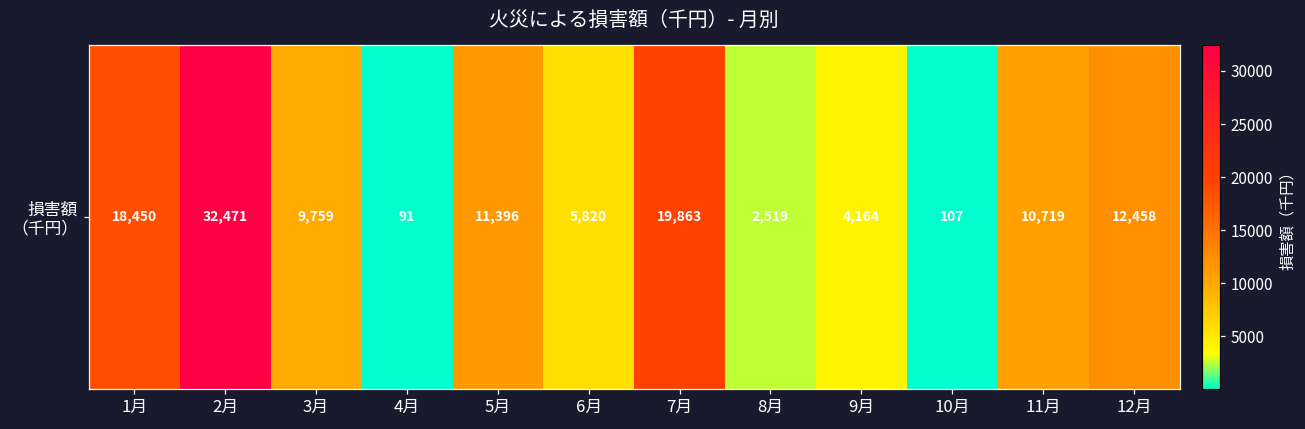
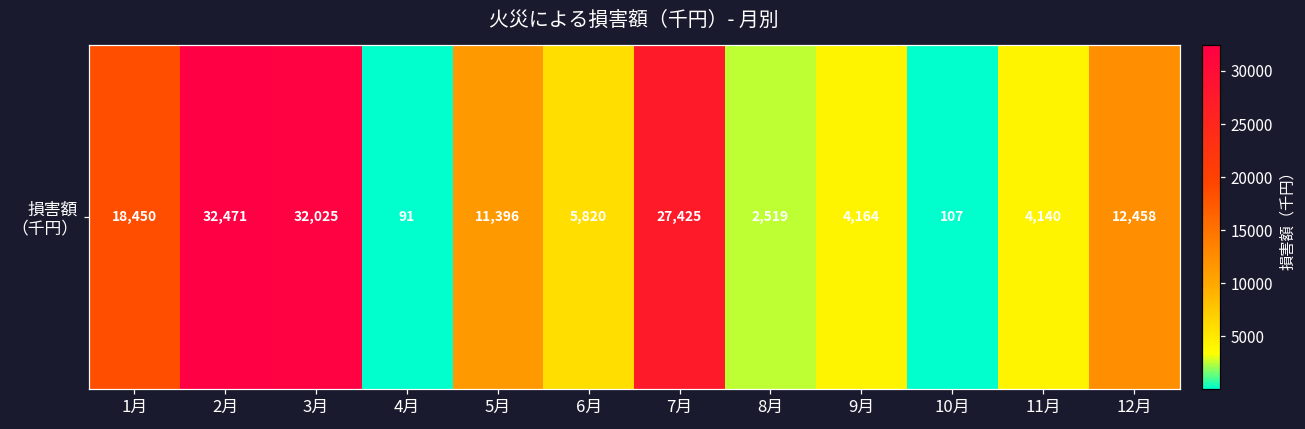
  {
    "損害額 （千円）": {
      "1月": "18,450",
      "2月": "32,471",
-     "3月": "9,759",
+     "3月": "32,025",
      "4月": "91",
      "5月": "11,396",
      "6月": "5,820",
-     "7月": "19,863",
+     "7月": "27,425",
      "8月": "2,519",
      "9月": "4,164",
      "10月": "107",
-     "11月": "10,719",
+     "11月": "4,140",
      "12月": "12,458"
    }
  }
